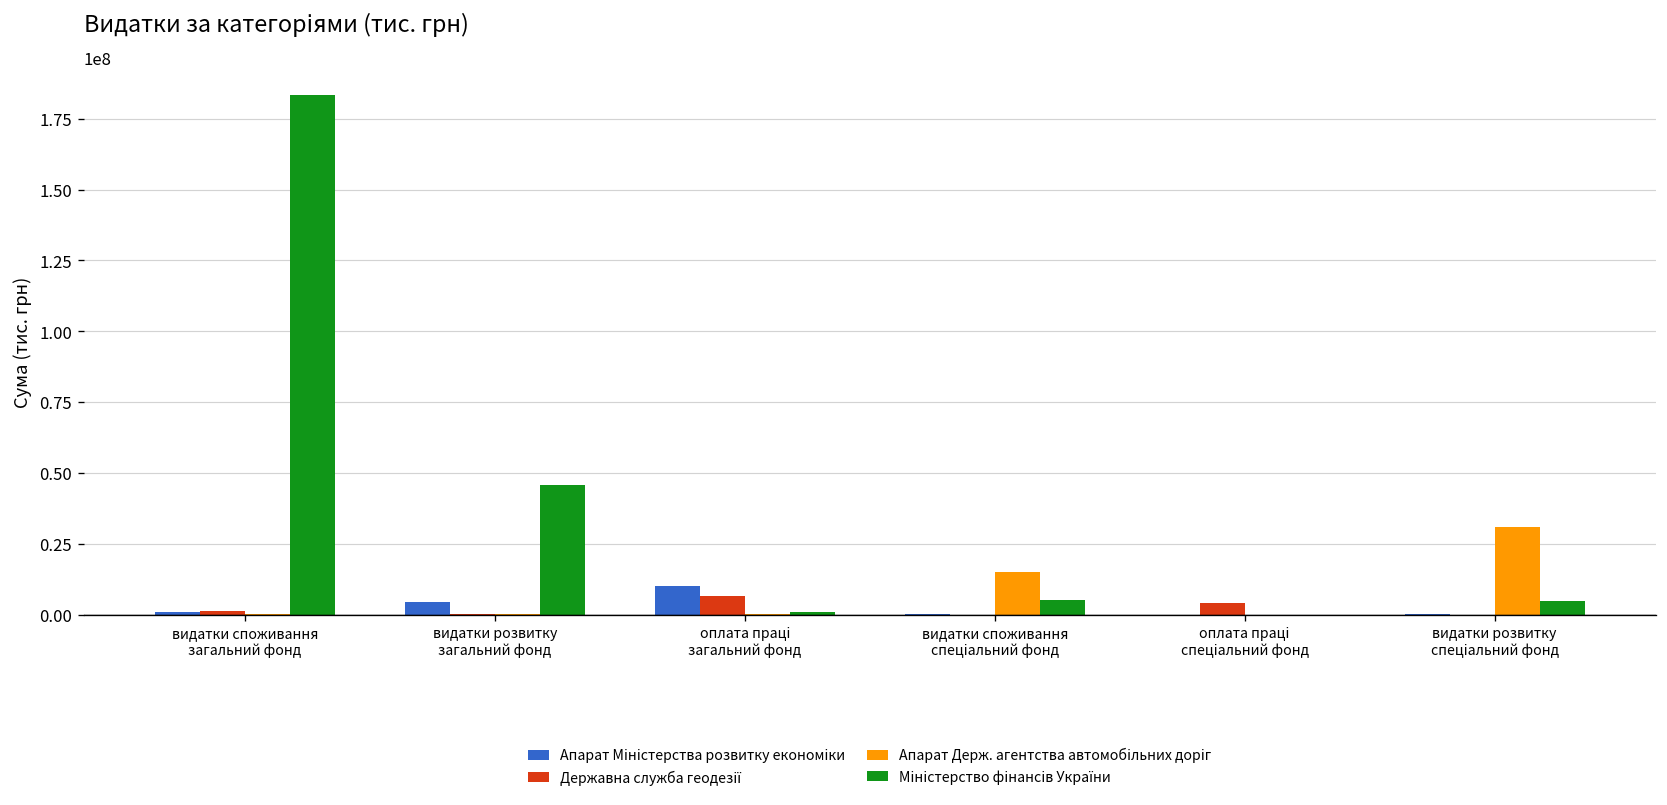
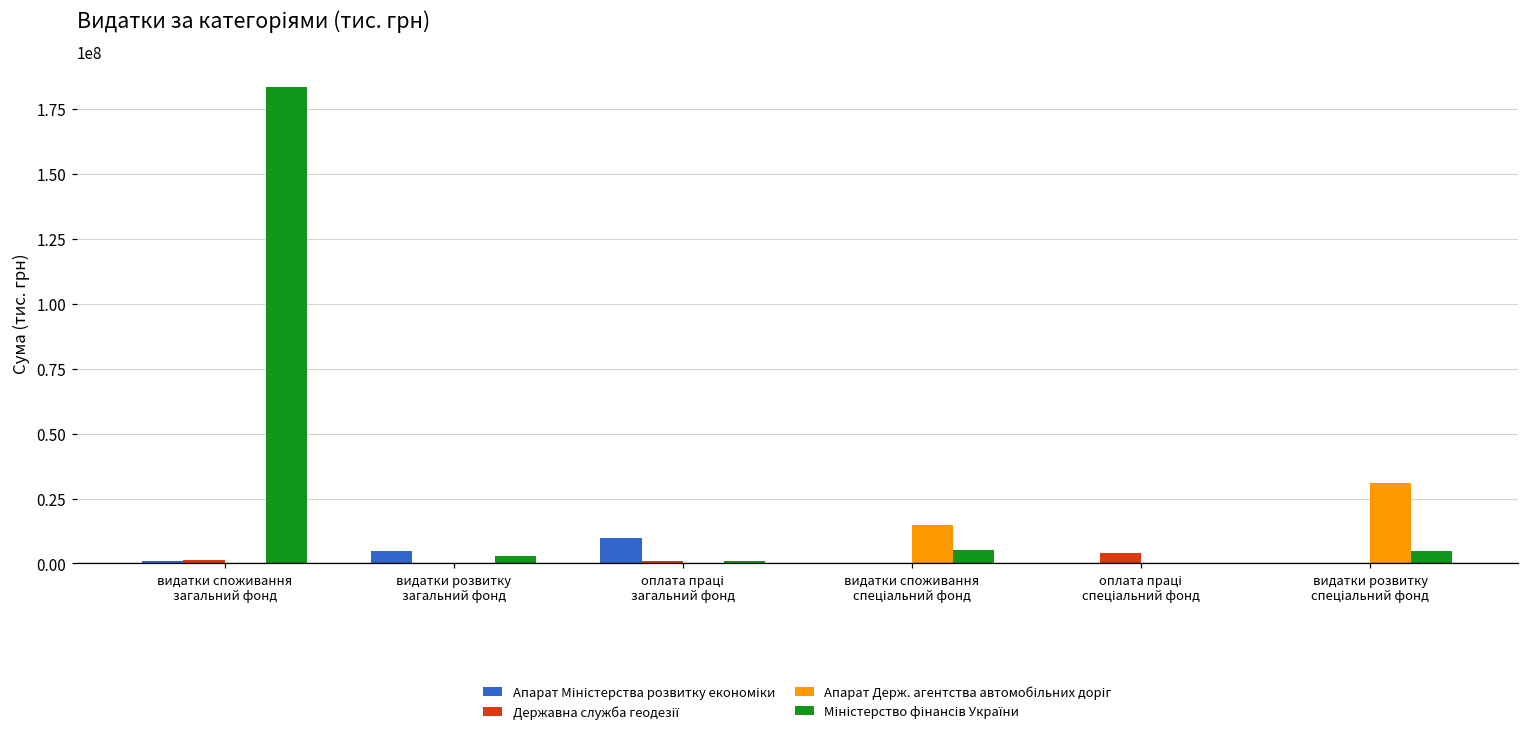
  {
    "Апарат Міністерства розвитку економіки": {
      "видатки розвитку загальний фонд": 5000000,
      "оплата праці загальний фонд": 10000000
    },
    "Державна служба геодезії": {
      "видатки споживання загальний фонд": 1000000,
-     "оплата праці загальний фонд": 7000000,
+     "оплата праці загальний фонд": 1000000,
      "оплата праці спеціальний фонд": 4000000,
      "видатки розвитку спеціальний фонд": 0
    },
    "Апарат Держ. агентства автомобільних доріг": {
      "видатки споживання спеціальний фонд": 15000000,
      "видатки розвитку спеціальний фонд": 31000000
    },
    "Міністерство фінансів України": {
      "видатки споживання загальний фонд": 183000000,
-     "видатки розвитку загальний фонд": 46000000,
+     "видатки розвитку загальний фонд": 3000000,
      "видатки споживання спеціальний фонд": 5000000,
      "оплата праці спеціальний фонд": 0,
      "видатки розвитку спеціальний фонд": 5000000
    }
  }
